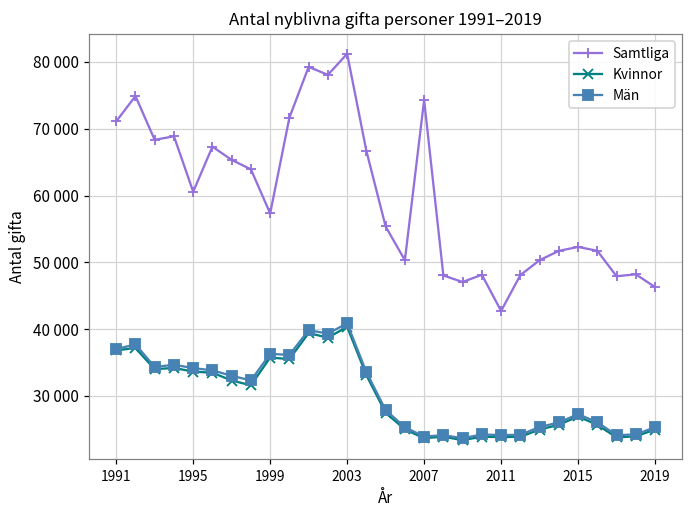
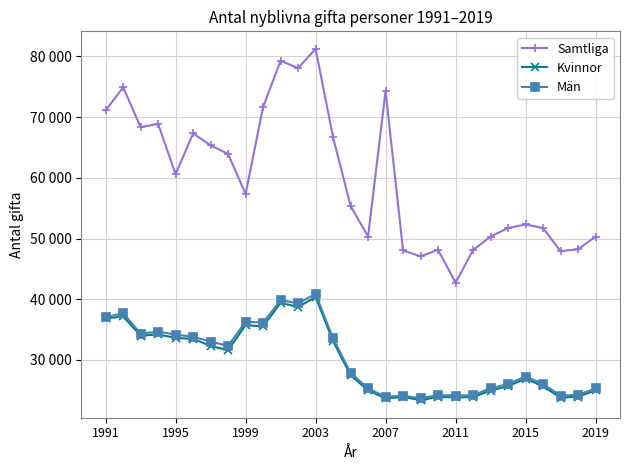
  {
    "Samtliga": {
      "1991": 71000,
      "1995": 61000,
      "1999": 57000,
      "2003": 81000,
      "2007": 74000,
      "2011": 43000,
      "2015": 52000,
-     "2019": 46000
+     "2019": 50000
    },
    "Kvinnor": {
      "1995": 34000,
      "1999": 36000,
      "2003": 40000
    },
    "Män": {
      "1995": 34000,
      "1999": 36000,
      "2003": 41000
    }
  }
